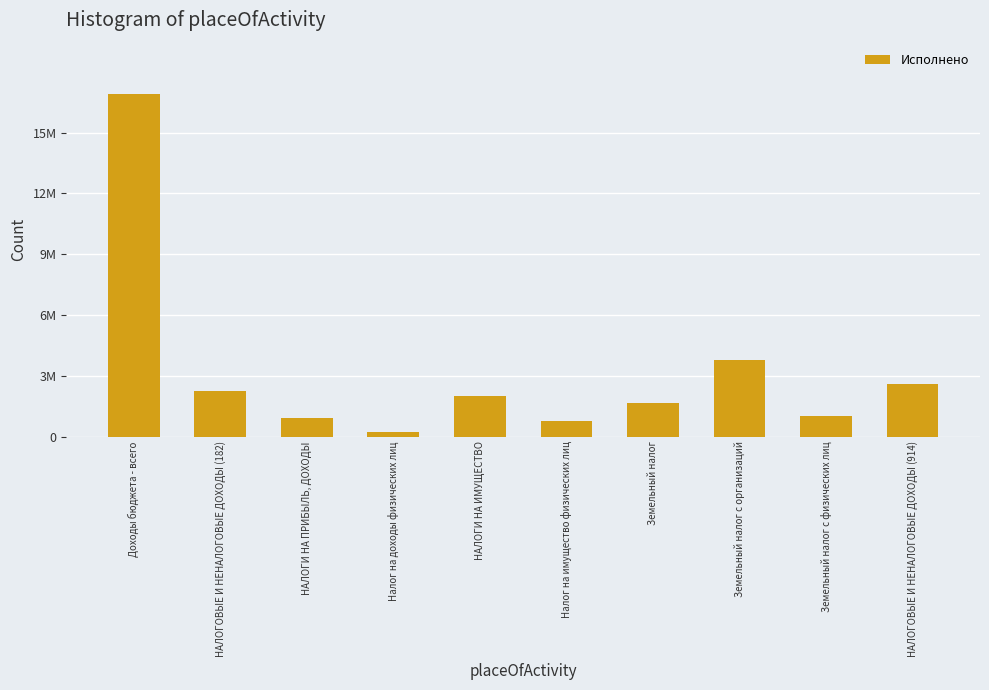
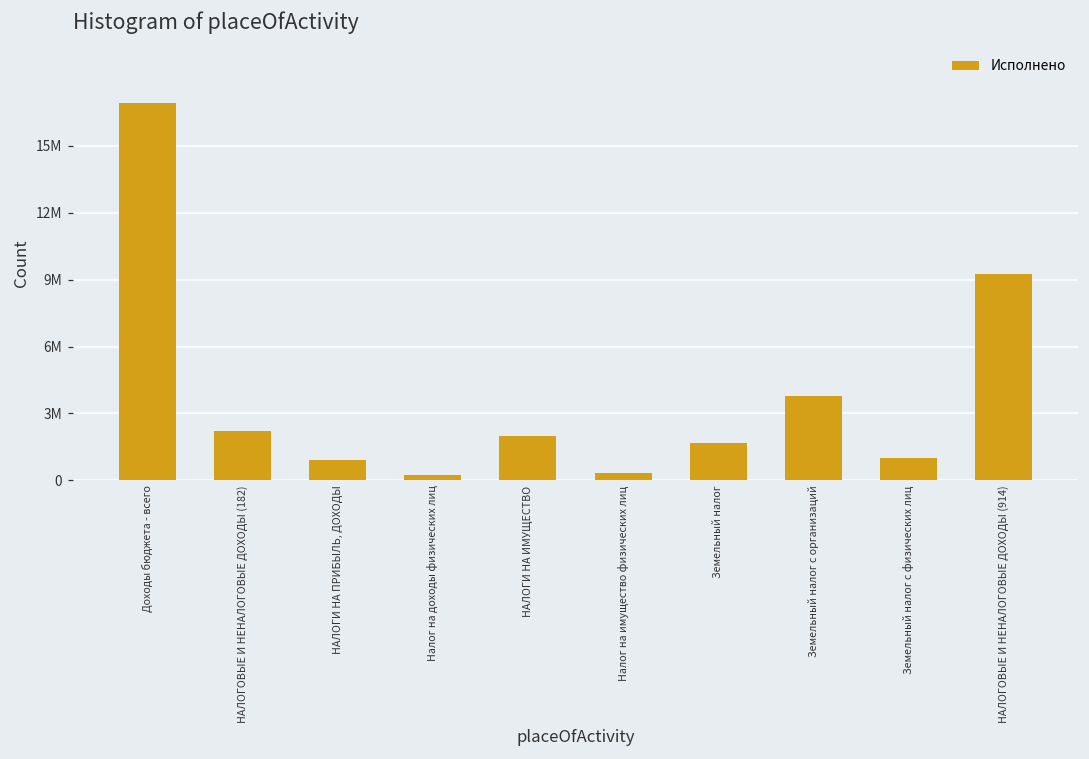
  {
    "Доходы бюджета - всего": 16900000,
    "НАЛОГОВЫЕ И НЕНАЛОГОВЫЕ ДОХОДЫ (182)": 2200000,
    "НАЛОГИ НА ПРИБЫЛЬ, ДОХОДЫ": 900000,
    "Налог на доходы физических лиц": 200000,
    "НАЛОГИ НА ИМУЩЕСТВО": 2000000,
-   "Налог на имущество физических лиц": 700000,
+   "Налог на имущество физических лиц": 300000,
    "Земельный налог": 1700000,
    "Земельный налог с организаций": 3800000,
    "Земельный налог с физических лиц": 1000000,
-   "НАЛОГОВЫЕ И НЕНАЛОГОВЫЕ ДОХОДЫ (914)": 2600000
+   "НАЛОГОВЫЕ И НЕНАЛОГОВЫЕ ДОХОДЫ (914)": 9200000
  }
